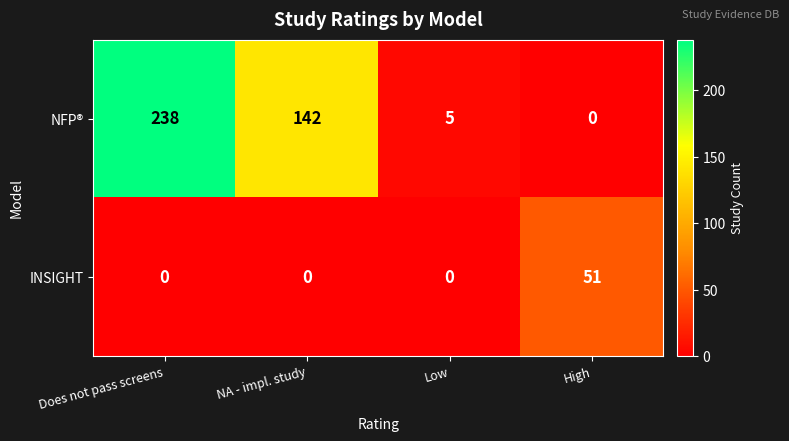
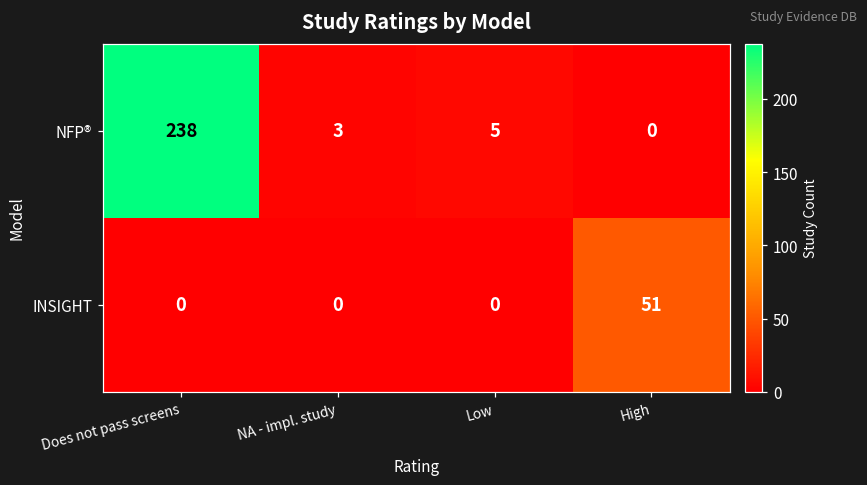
  {
    "NFP®": {
      "Does not pass screens": 238,
-     "NA - impl. study": 142,
+     "NA - impl. study": 3,
      "Low": 5,
      "High": 0
    },
    "INSIGHT": {
      "Does not pass screens": 0,
      "NA - impl. study": 0,
      "Low": 0,
      "High": 51
    }
  }
